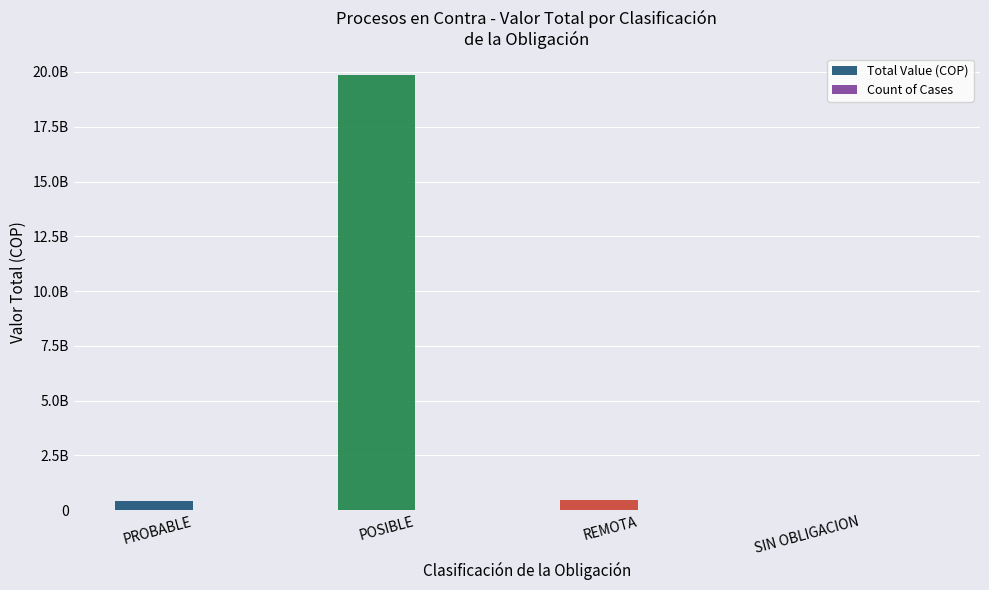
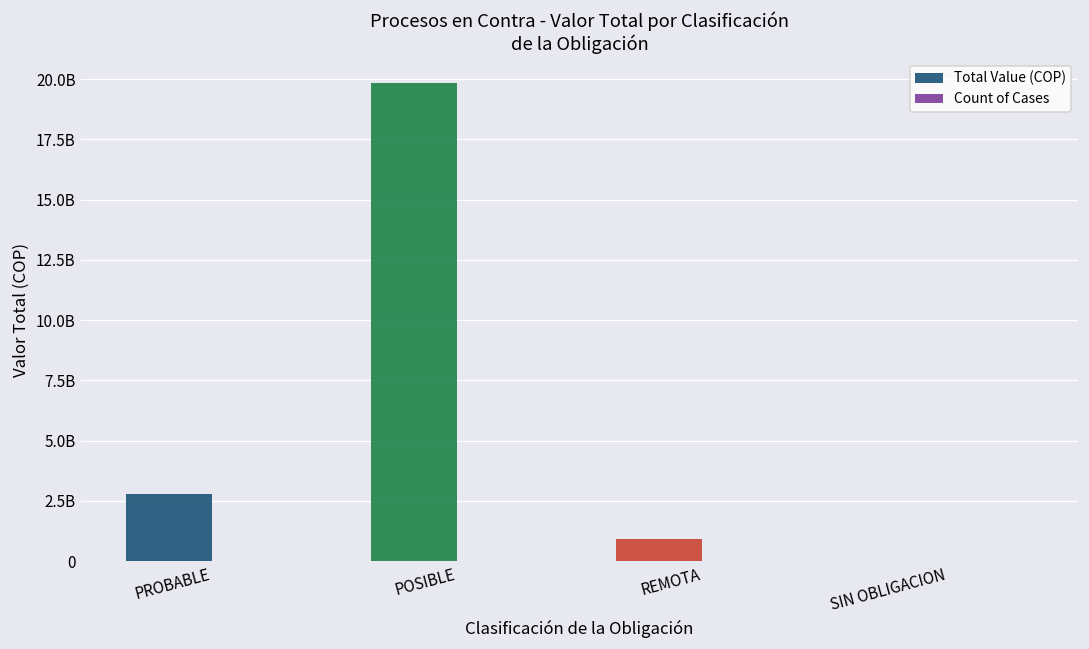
  {
    "Total Value (COP)": {
-     "PROBABLE": 400000000,
+     "PROBABLE": 2800000000,
      "POSIBLE": 19900000000,
-     "REMOTA": 400000000,
+     "REMOTA": 900000000,
      "SIN OBLIGACION": 0
    }
  }
